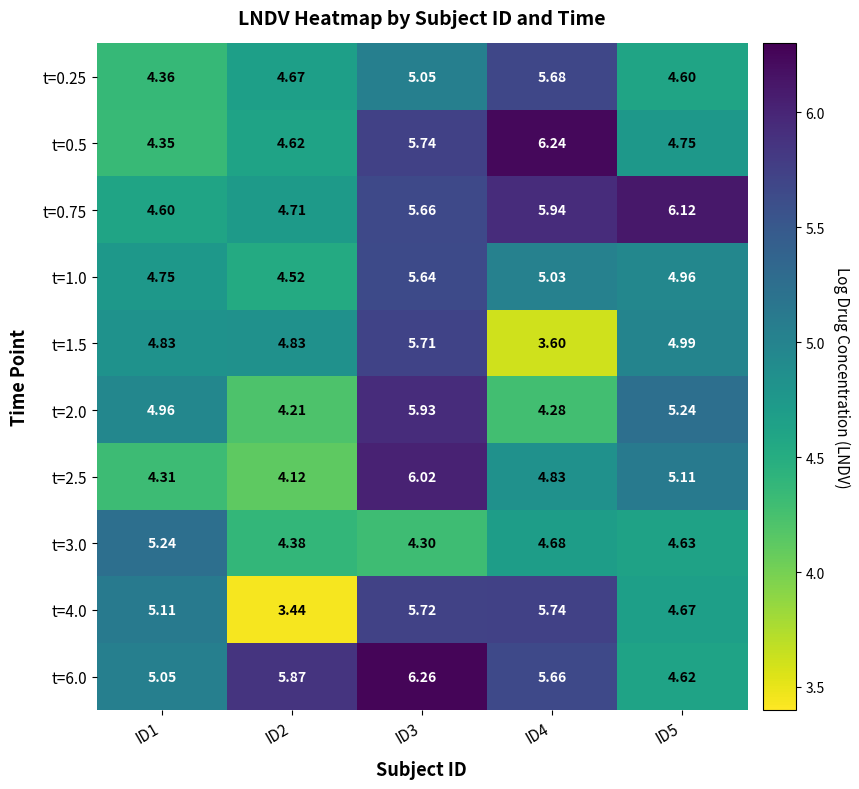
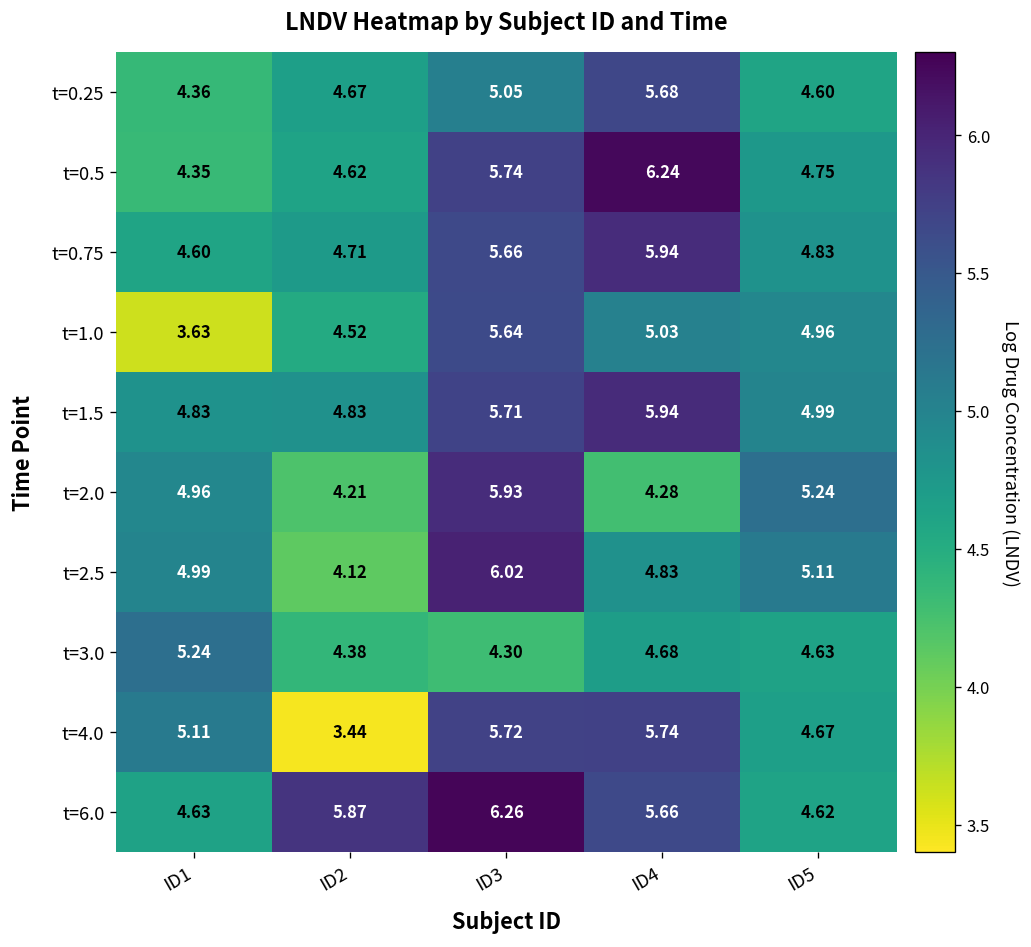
  {
    "t=0.25": {
      "ID1": 4.36,
      "ID2": 4.67,
      "ID3": 5.05,
      "ID4": 5.68,
      "ID5": 4.60
    },
    "t=0.5": {
      "ID1": 4.35,
      "ID2": 4.62,
      "ID3": 5.74,
      "ID4": 6.24,
      "ID5": 4.75
    },
    "t=0.75": {
      "ID1": 4.60,
      "ID2": 4.71,
      "ID3": 5.66,
      "ID4": 5.94,
-     "ID5": 6.12
+     "ID5": 4.83
    },
    "t=1.0": {
-     "ID1": 4.75,
+     "ID1": 3.63,
      "ID2": 4.52,
      "ID3": 5.64,
      "ID4": 5.03,
      "ID5": 4.96
    },
    "t=1.5": {
      "ID1": 4.83,
      "ID2": 4.83,
      "ID3": 5.71,
-     "ID4": 3.60,
+     "ID4": 5.94,
      "ID5": 4.99
    },
    "t=2.0": {
      "ID1": 4.96,
      "ID2": 4.21,
      "ID3": 5.93,
      "ID4": 4.28,
      "ID5": 5.24
    },
    "t=2.5": {
-     "ID1": 4.31,
+     "ID1": 4.99,
      "ID2": 4.12,
      "ID3": 6.02,
      "ID4": 4.83,
      "ID5": 5.11
    },
    "t=3.0": {
      "ID1": 5.24,
      "ID2": 4.38,
      "ID3": 4.30,
      "ID4": 4.68,
      "ID5": 4.63
    },
    "t=4.0": {
      "ID1": 5.11,
      "ID2": 3.44,
      "ID3": 5.72,
      "ID4": 5.74,
      "ID5": 4.67
    },
    "t=6.0": {
-     "ID1": 5.05,
+     "ID1": 4.63,
      "ID2": 5.87,
      "ID3": 6.26,
      "ID4": 5.66,
      "ID5": 4.62
    }
  }
